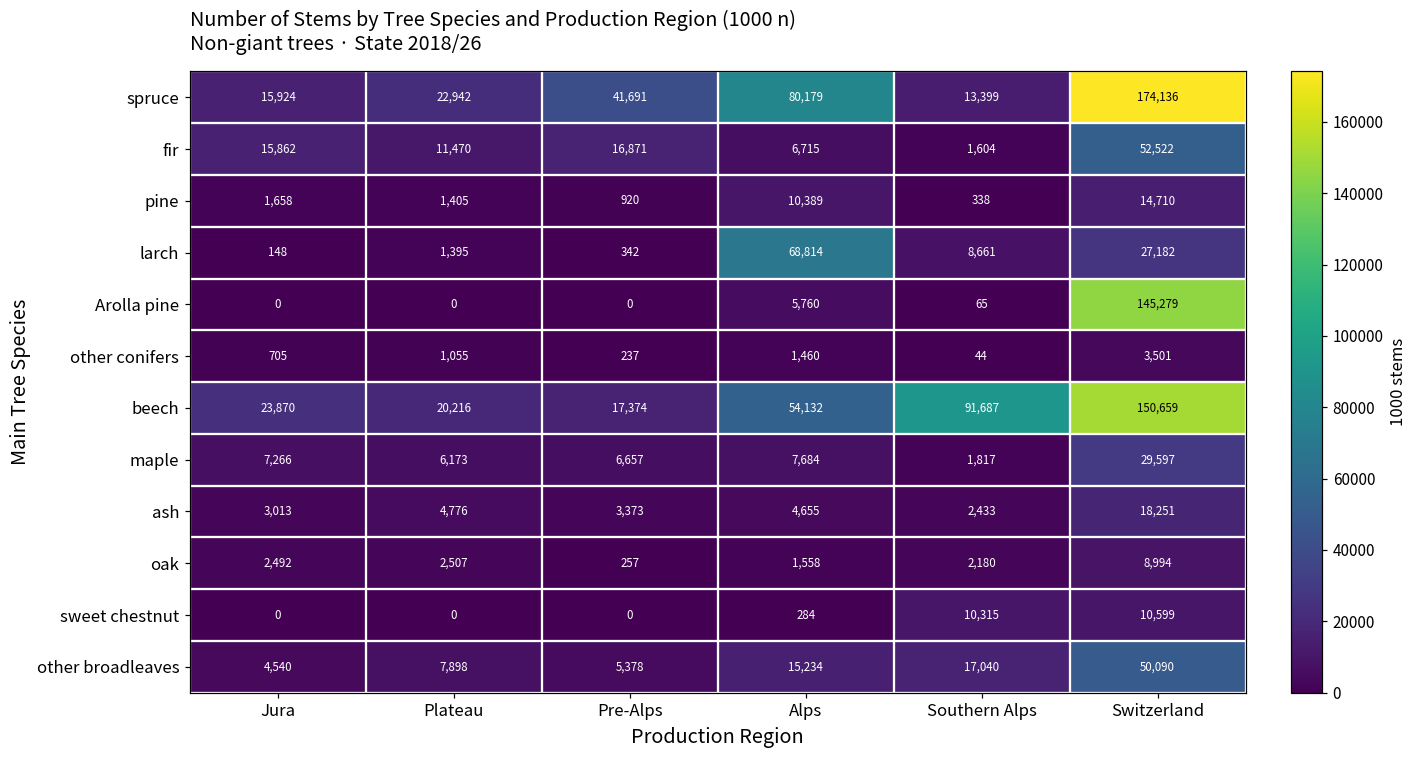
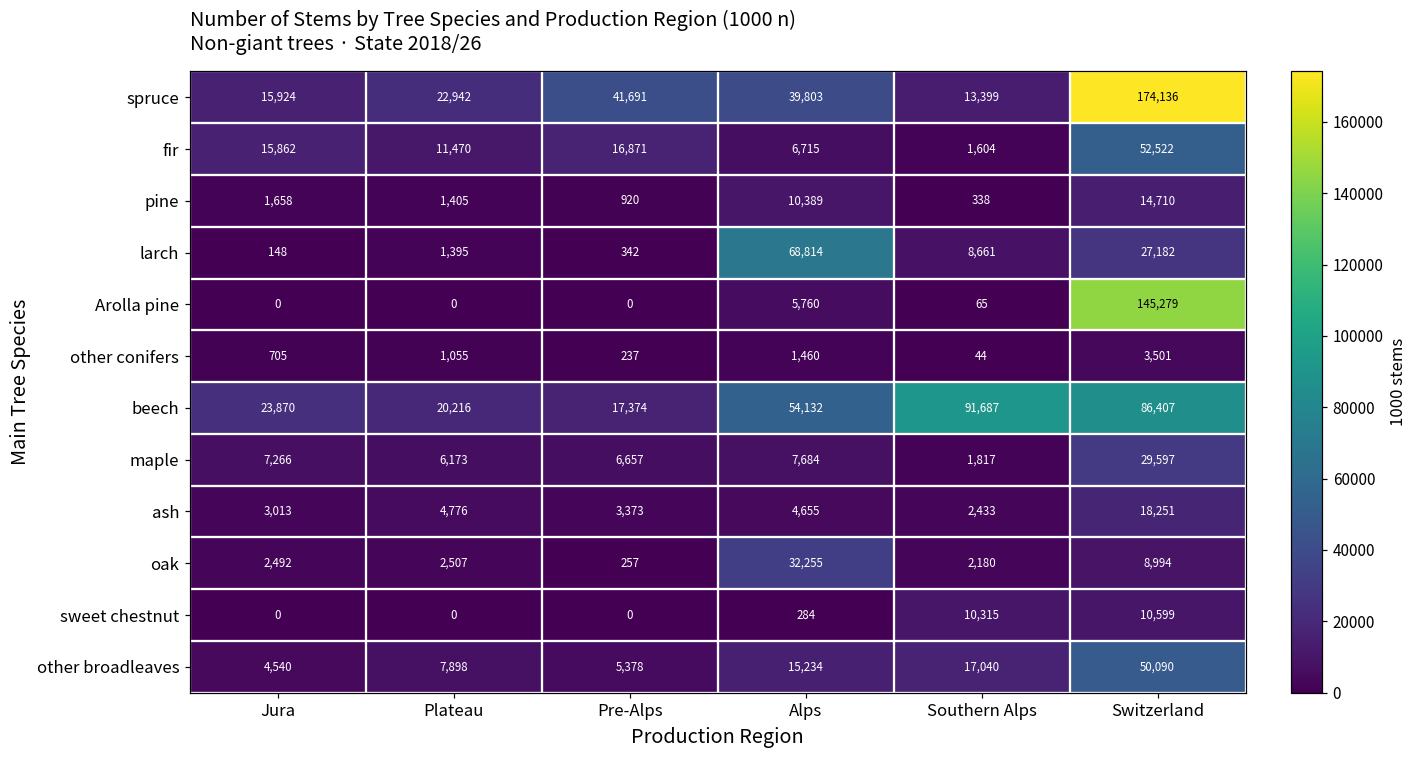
  {
    "spruce": {
      "Jura": "15,924",
      "Plateau": "22,942",
      "Pre-Alps": "41,691",
-     "Alps": "80,179",
+     "Alps": "39,803",
      "Southern Alps": "13,399",
      "Switzerland": "174,136"
    },
    "fir": {
      "Jura": "15,862",
      "Plateau": "11,470",
      "Pre-Alps": "16,871",
      "Alps": "6,715",
      "Southern Alps": "1,604",
      "Switzerland": "52,522"
    },
    "pine": {
      "Jura": "1,658",
      "Plateau": "1,405",
      "Pre-Alps": "920",
      "Alps": "10,389",
      "Southern Alps": "338",
      "Switzerland": "14,710"
    },
    "larch": {
      "Jura": "148",
      "Plateau": "1,395",
      "Pre-Alps": "342",
      "Alps": "68,814",
      "Southern Alps": "8,661",
      "Switzerland": "27,182"
    },
    "Arolla pine": {
      "Jura": "0",
      "Plateau": "0",
      "Pre-Alps": "0",
      "Alps": "5,760",
      "Southern Alps": "65",
      "Switzerland": "145,279"
    },
    "other conifers": {
      "Jura": "705",
      "Plateau": "1,055",
      "Pre-Alps": "237",
      "Alps": "1,460",
      "Southern Alps": "44",
      "Switzerland": "3,501"
    },
    "beech": {
      "Jura": "23,870",
      "Plateau": "20,216",
      "Pre-Alps": "17,374",
      "Alps": "54,132",
      "Southern Alps": "91,687",
-     "Switzerland": "150,659"
+     "Switzerland": "86,407"
    },
    "maple": {
      "Jura": "7,266",
      "Plateau": "6,173",
      "Pre-Alps": "6,657",
      "Alps": "7,684",
      "Southern Alps": "1,817",
      "Switzerland": "29,597"
    },
    "ash": {
      "Jura": "3,013",
      "Plateau": "4,776",
      "Pre-Alps": "3,373",
      "Alps": "4,655",
      "Southern Alps": "2,433",
      "Switzerland": "18,251"
    },
    "oak": {
      "Jura": "2,492",
      "Plateau": "2,507",
      "Pre-Alps": "257",
-     "Alps": "1,558",
+     "Alps": "32,255",
      "Southern Alps": "2,180",
      "Switzerland": "8,994"
    },
    "sweet chestnut": {
      "Jura": "0",
      "Plateau": "0",
      "Pre-Alps": "0",
      "Alps": "284",
      "Southern Alps": "10,315",
      "Switzerland": "10,599"
    },
    "other broadleaves": {
      "Jura": "4,540",
      "Plateau": "7,898",
      "Pre-Alps": "5,378",
      "Alps": "15,234",
      "Southern Alps": "17,040",
      "Switzerland": "50,090"
    }
  }
